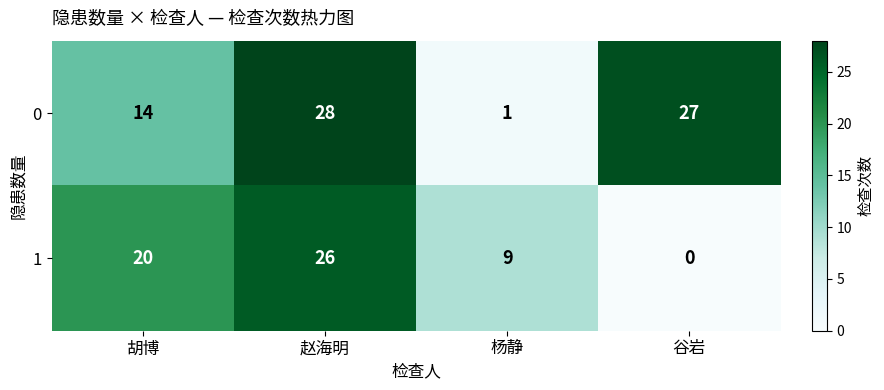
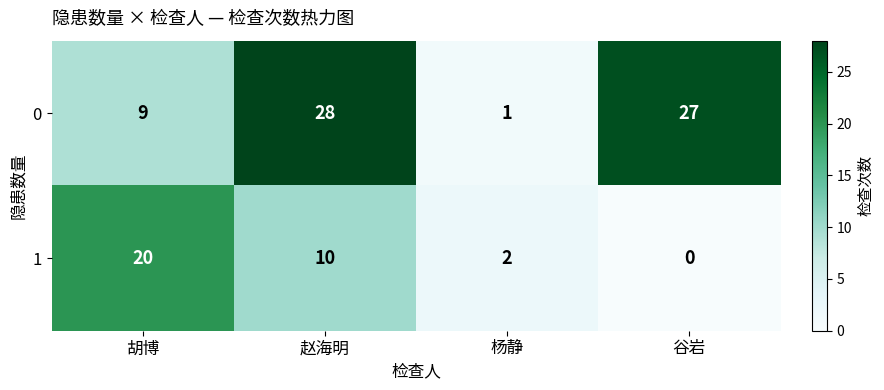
  {
    "0": {
-     "胡博": 14,
+     "胡博": 9,
      "赵海明": 28,
      "杨静": 1,
      "谷岩": 27
    },
    "1": {
      "胡博": 20,
-     "赵海明": 26,
-     "杨静": 9,
+     "赵海明": 10,
+     "杨静": 2,
      "谷岩": 0
    }
  }
